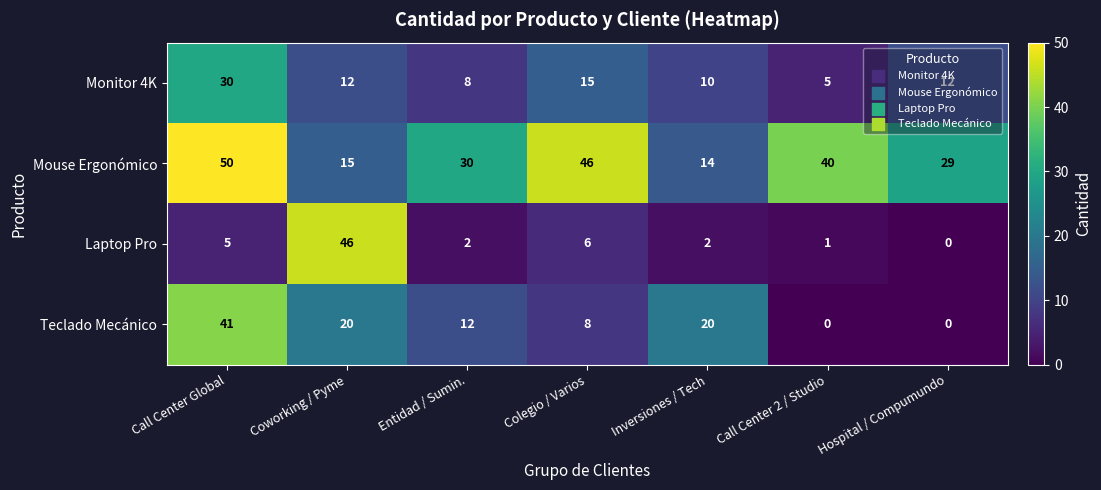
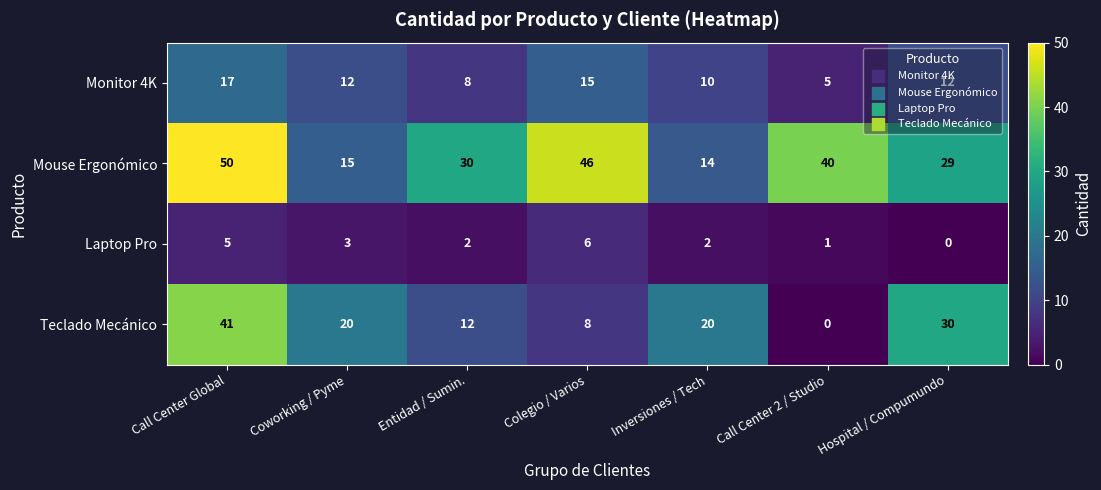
  {
    "Monitor 4K": {
-     "Call Center Global": 30,
+     "Call Center Global": 17,
      "Coworking / Pyme": 12,
      "Entidad / Sumin.": 8,
      "Colegio / Varios": 15,
      "Inversiones / Tech": 10,
      "Call Center 2 / Studio": 5
    },
    "Mouse Ergonómico": {
      "Call Center Global": 50,
      "Coworking / Pyme": 15,
      "Entidad / Sumin.": 30,
      "Colegio / Varios": 46,
      "Inversiones / Tech": 14,
      "Call Center 2 / Studio": 40,
      "Hospital / Compumundo": 29
    },
    "Laptop Pro": {
      "Call Center Global": 5,
-     "Coworking / Pyme": 46,
+     "Coworking / Pyme": 3,
      "Entidad / Sumin.": 2,
      "Colegio / Varios": 6,
      "Inversiones / Tech": 2,
      "Call Center 2 / Studio": 1,
      "Hospital / Compumundo": 0
    },
    "Teclado Mecánico": {
      "Call Center Global": 41,
      "Coworking / Pyme": 20,
      "Entidad / Sumin.": 12,
      "Colegio / Varios": 8,
      "Inversiones / Tech": 20,
      "Call Center 2 / Studio": 0,
-     "Hospital / Compumundo": 0
+     "Hospital / Compumundo": 30
    }
  }
